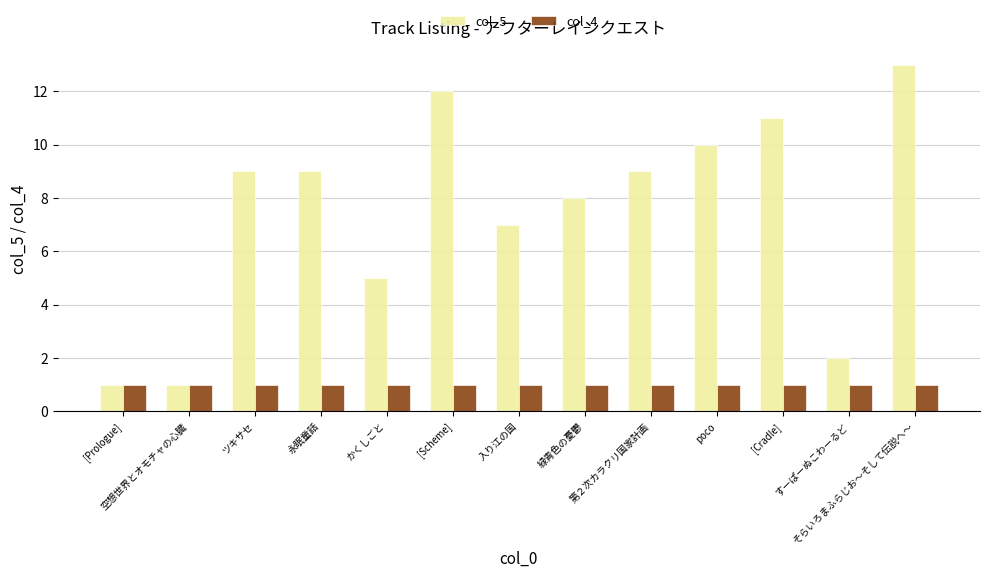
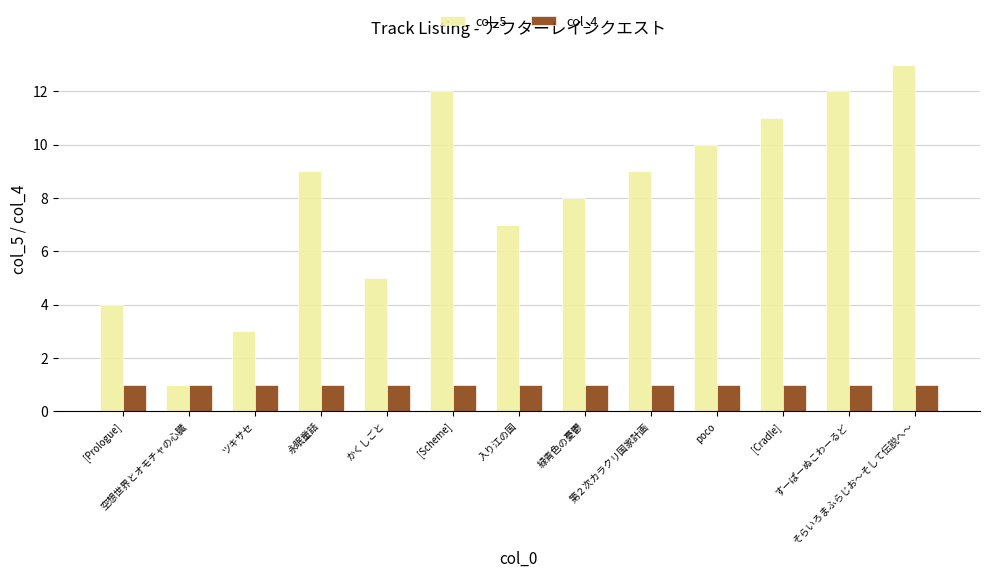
  {
    "col_5": {
-     "[Prologue]": 1,
+     "[Prologue]": 4,
      "空想世界とオモチャの心臓": 1,
-     "ツキサセ": 9,
+     "ツキサセ": 3,
      "永眠童話": 9,
      "かくしごと": 5,
      "[Scheme]": 12,
      "入り江の国": 7,
      "緑青色の憂鬱": 8,
      "第２次カラクリ国家計画": 9,
      "poco": 10,
      "[Cradle]": 11,
-     "すーぱーぬこわーるど": 2,
+     "すーぱーぬこわーるど": 12,
      "そらいろまふらじお～そして伝説へ～": 13
    },
    "col_4": {
      "[Prologue]": 1,
      "空想世界とオモチャの心臓": 1,
      "ツキサセ": 1,
      "永眠童話": 1,
      "かくしごと": 1,
      "[Scheme]": 1,
      "入り江の国": 1,
      "緑青色の憂鬱": 1,
      "第２次カラクリ国家計画": 1,
      "poco": 1,
      "[Cradle]": 1,
      "すーぱーぬこわーるど": 1,
      "そらいろまふらじお～そして伝説へ～": 1
    }
  }
